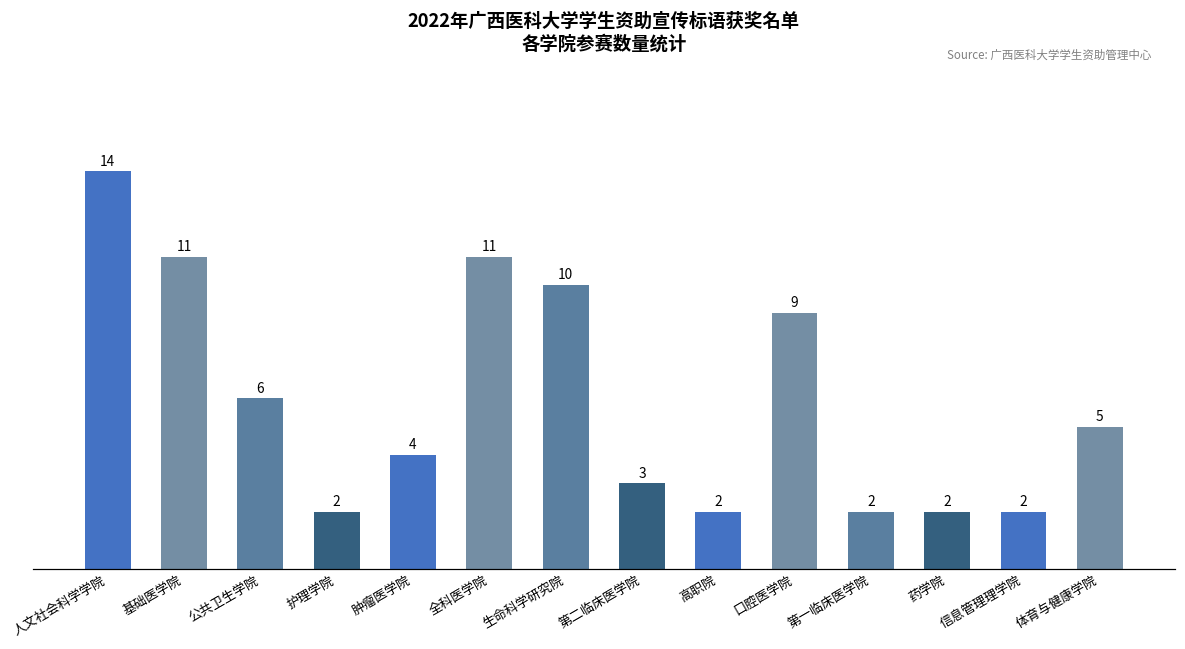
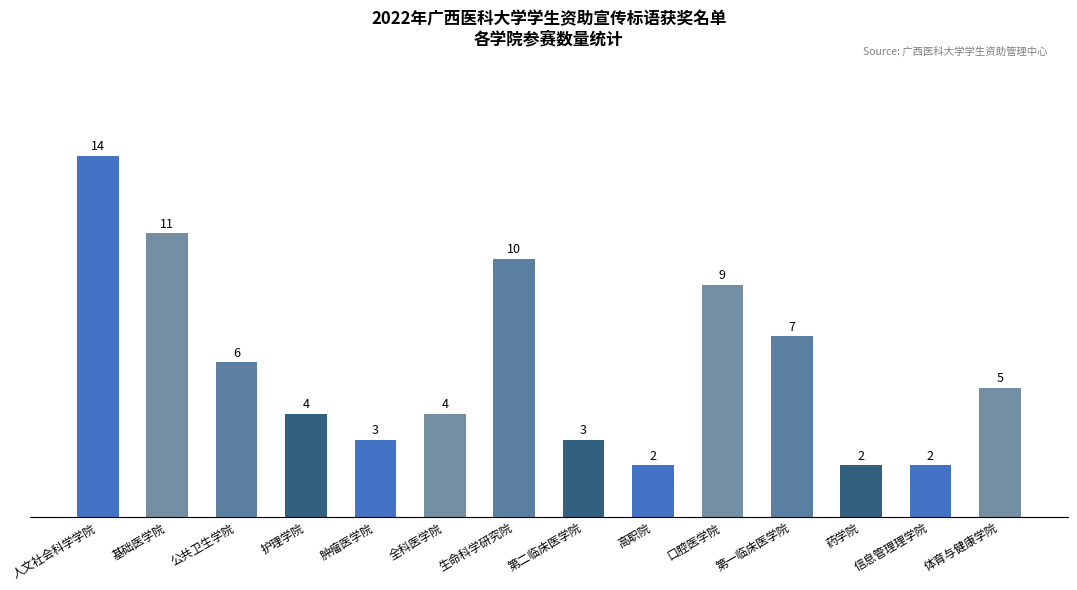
  {
    "人文社会科学学院": 14,
    "基础医学院": 11,
    "公共卫生学院": 6,
-   "护理学院": 2,
-   "肿瘤医学院": 4,
-   "全科医学院": 11,
+   "护理学院": 4,
+   "肿瘤医学院": 3,
+   "全科医学院": 4,
    "生命科学研究院": 10,
    "第二临床医学院": 3,
    "高职院": 2,
    "口腔医学院": 9,
-   "第一临床医学院": 2,
+   "第一临床医学院": 7,
    "药学院": 2,
    "信息管理理学院": 2,
    "体育与健康学院": 5
  }
